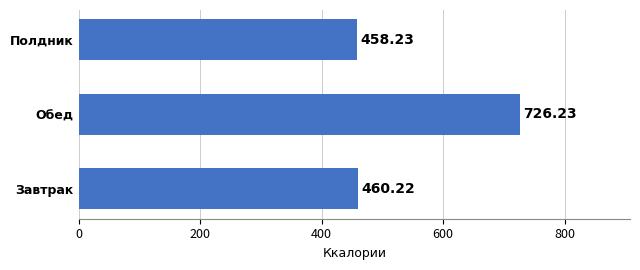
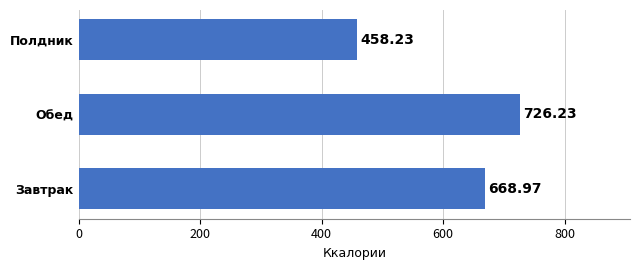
  {
    "Полдник": 458.23,
    "Обед": 726.23,
-   "Завтрак": 460.22
+   "Завтрак": 668.97
  }
